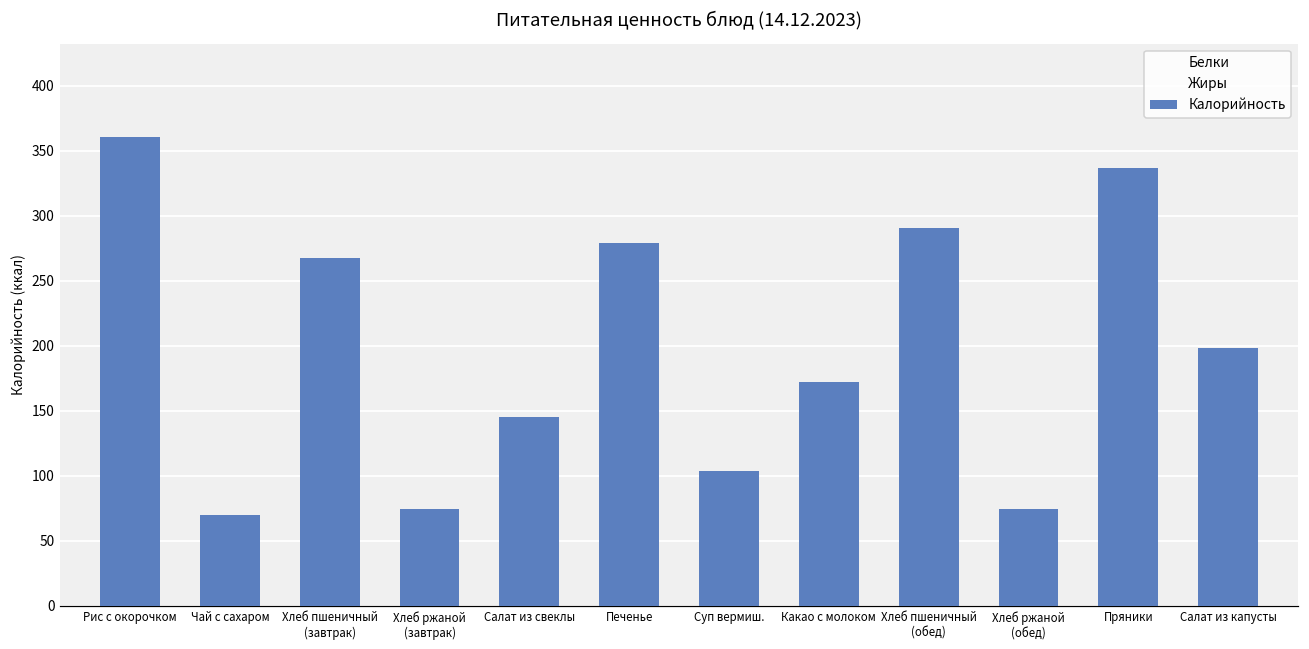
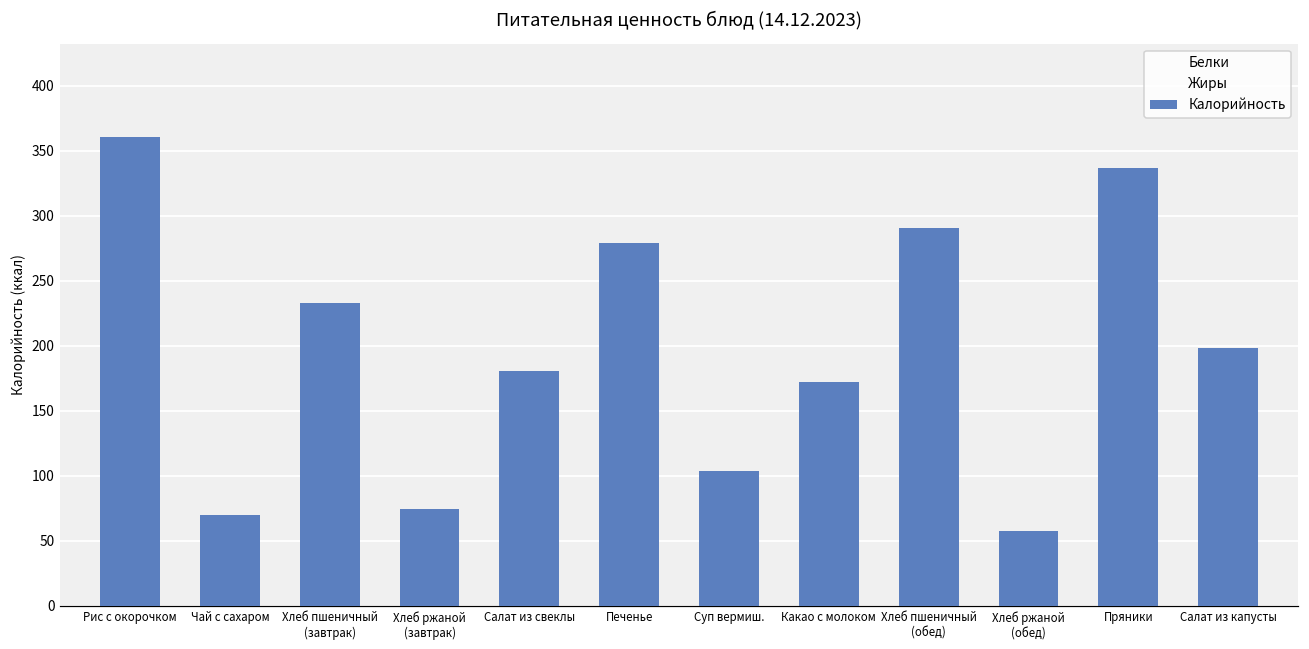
  {
    "Рис с окорочком": 360,
    "Чай с сахаром": 70,
-   "Хлеб пшеничный (завтрак)": 268,
+   "Хлеб пшеничный (завтрак)": 233,
    "Хлеб ржаной (завтрак)": 74,
-   "Салат из свеклы": 145,
+   "Салат из свеклы": 181,
    "Печенье": 279,
    "Суп вермиш.": 103,
    "Какао с молоком": 172,
    "Хлеб пшеничный (обед)": 291,
-   "Хлеб ржаной (обед)": 74,
+   "Хлеб ржаной (обед)": 57,
    "Пряники": 337,
    "Салат из капусты": 199
  }
